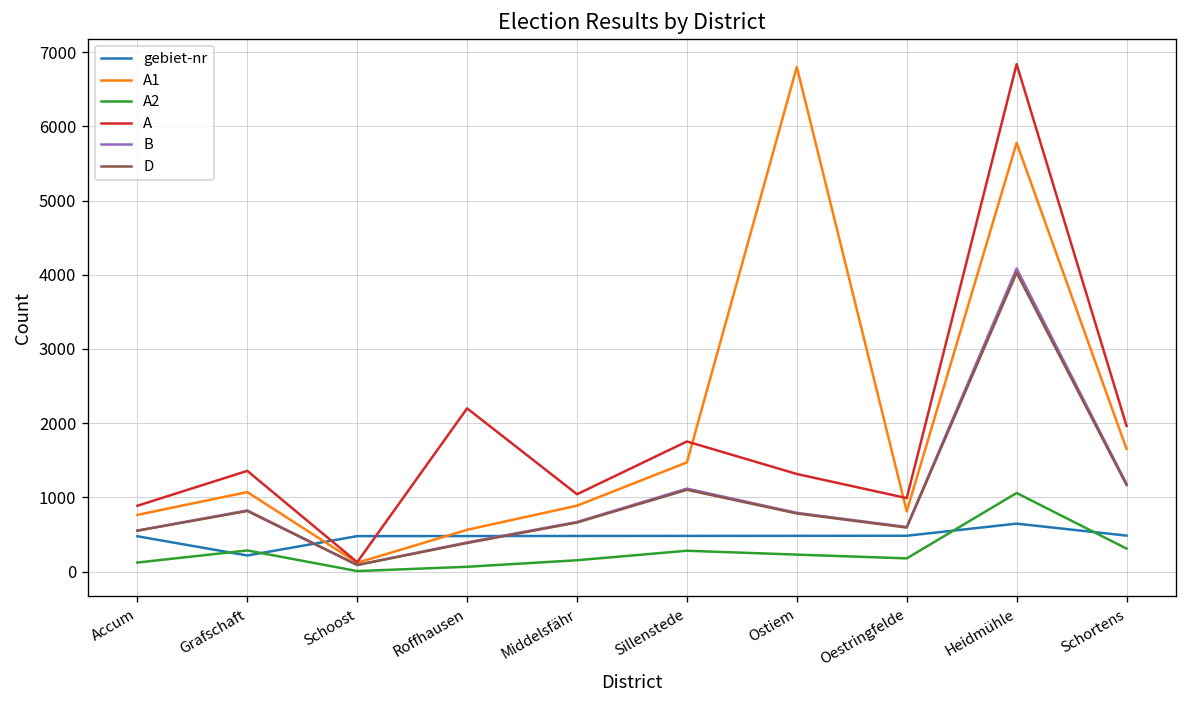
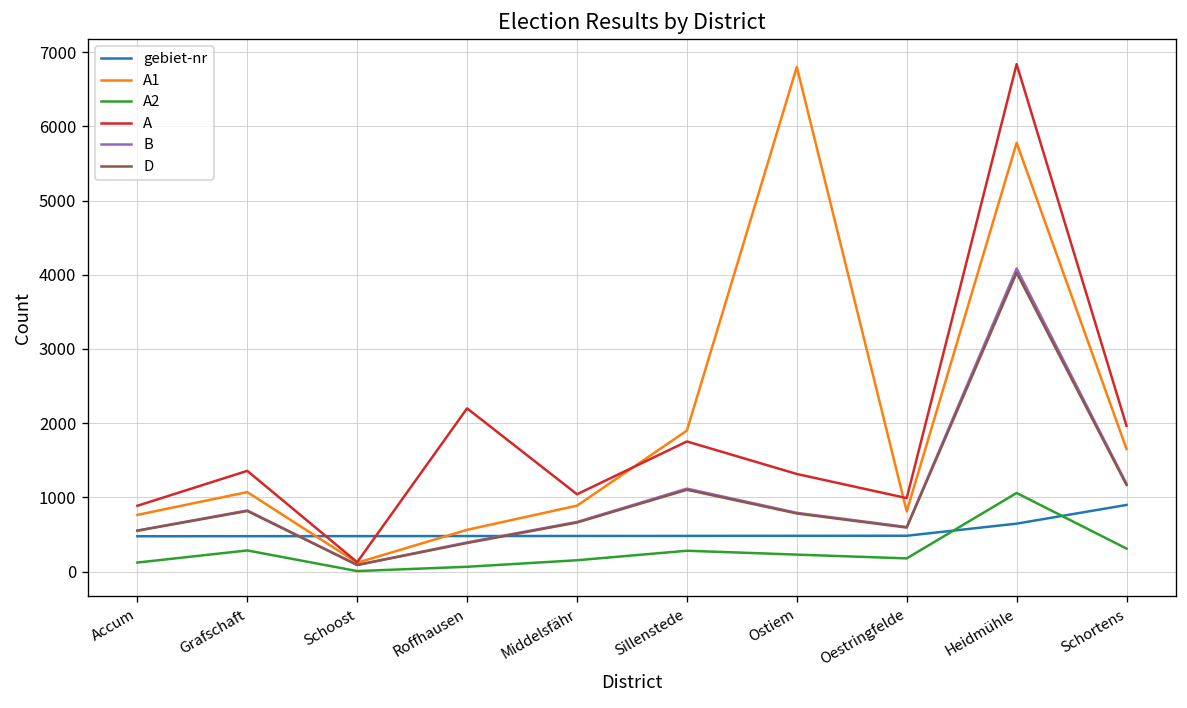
  {
    "gebiet-nr": {
      "Accum": 500,
-     "Grafschaft": 200,
+     "Grafschaft": 500,
      "Schoost": 500,
      "Roffhausen": 500,
      "Middelsfähr": 500,
      "Sillenstede": 500,
      "Ostiem": 500,
      "Oestringfelde": 500,
      "Heidmühle": 600,
-     "Schortens": 500
+     "Schortens": 900
    },
    "A1": {
      "Accum": 800,
      "Grafschaft": 1100,
      "Roffhausen": 600,
      "Middelsfähr": 900,
-     "Sillenstede": 1500,
+     "Sillenstede": 1900,
      "Ostiem": 6800,
      "Oestringfelde": 800,
      "Heidmühle": 5800,
      "Schortens": 1700
    },
    "A2": {
      "Accum": 100,
      "Grafschaft": 300,
      "Schoost": 0,
      "Roffhausen": 100,
      "Middelsfähr": 200,
      "Sillenstede": 300,
      "Ostiem": 200,
      "Oestringfelde": 200,
      "Heidmühle": 1100,
      "Schortens": 300
    },
    "A": {
      "Accum": 900,
      "Grafschaft": 1400,
      "Roffhausen": 2200,
      "Middelsfähr": 1000,
      "Sillenstede": 1800,
      "Ostiem": 1300,
      "Oestringfelde": 1000,
      "Heidmühle": 6800,
      "Schortens": 2000
    },
    "B": {
      "Heidmühle": 4100
    },
    "D": {
      "Heidmühle": 4000
    }
  }
